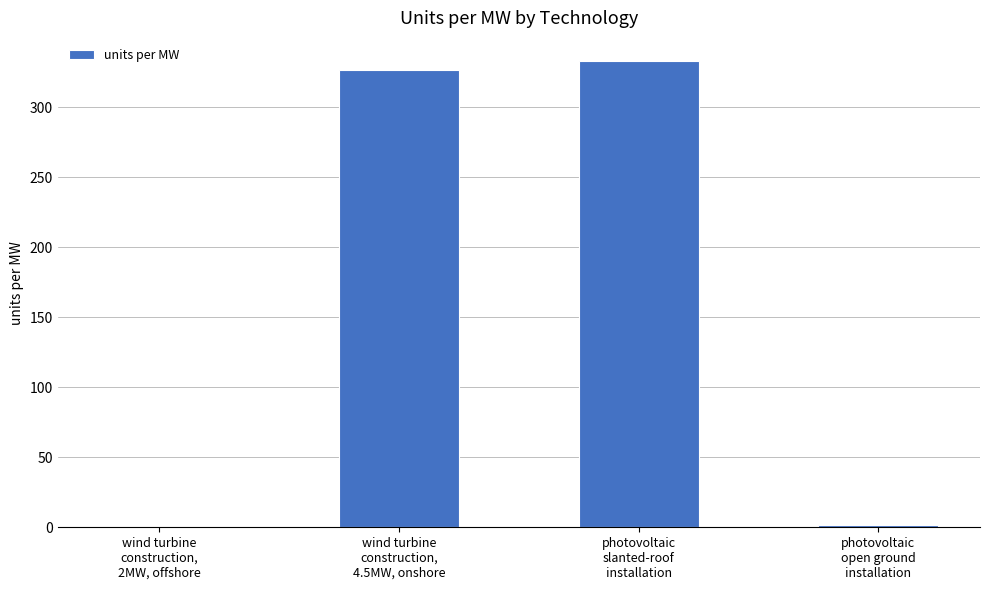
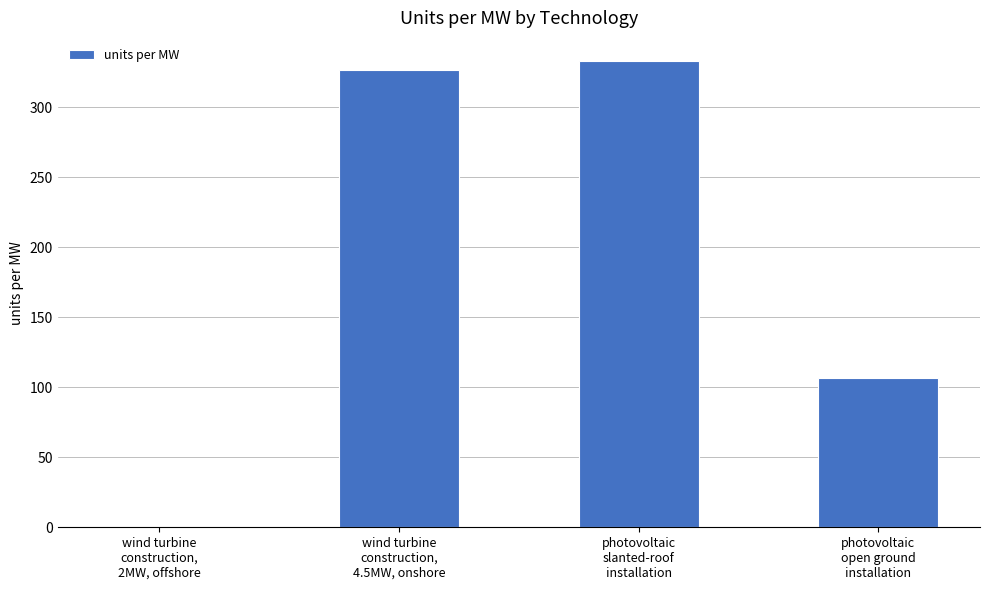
  {
    "wind turbine construction, 4.5MW, onshore": 327,
    "photovoltaic slanted-roof installation": 333,
-   "photovoltaic open ground installation": 2
+   "photovoltaic open ground installation": 107
  }
